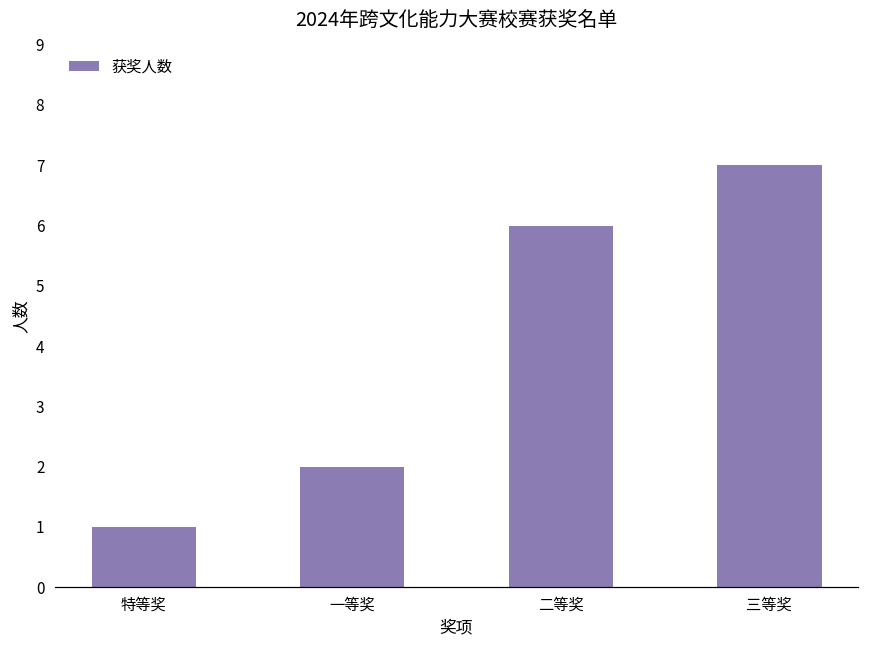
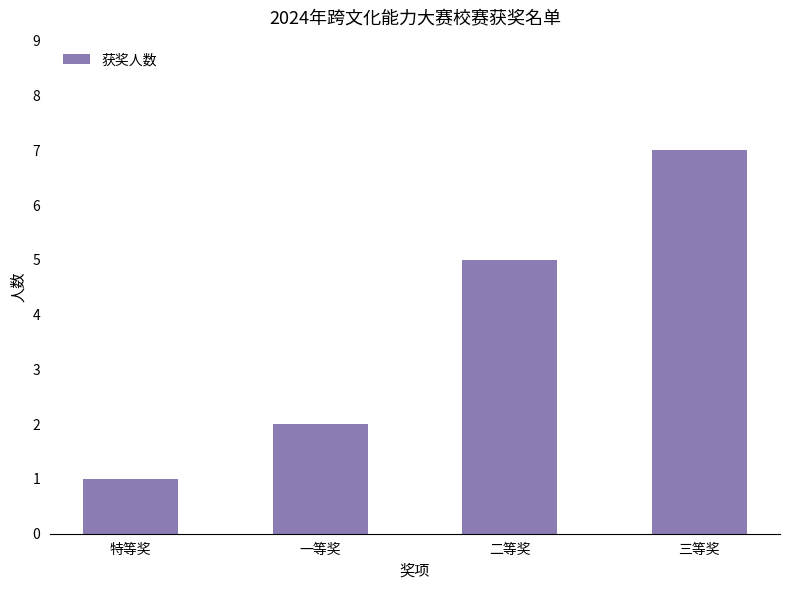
  {
    "特等奖": 1,
    "一等奖": 2,
-   "二等奖": 6,
+   "二等奖": 5,
    "三等奖": 7
  }
